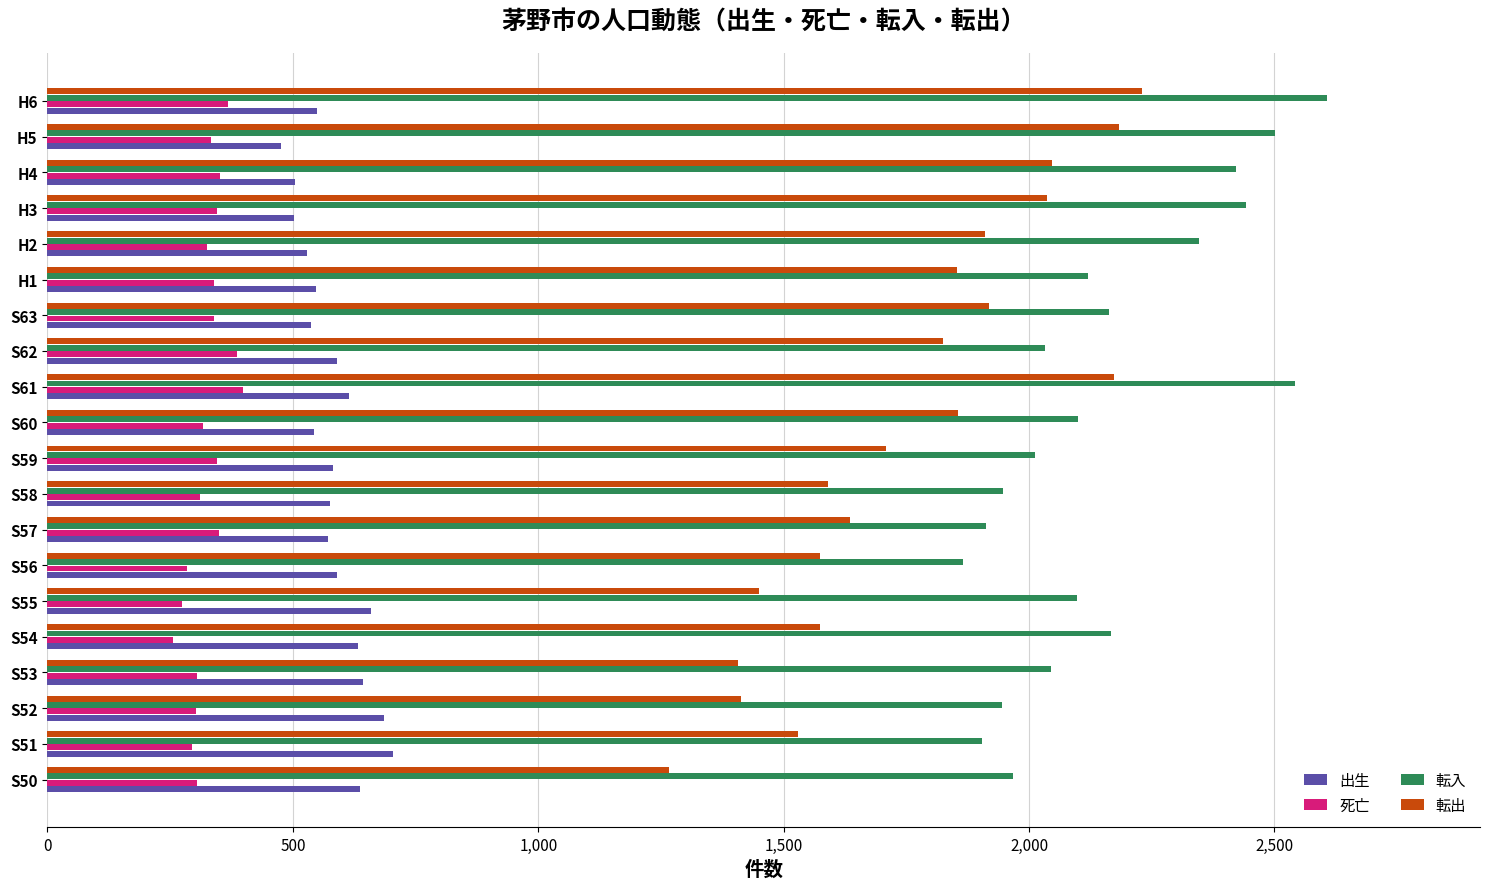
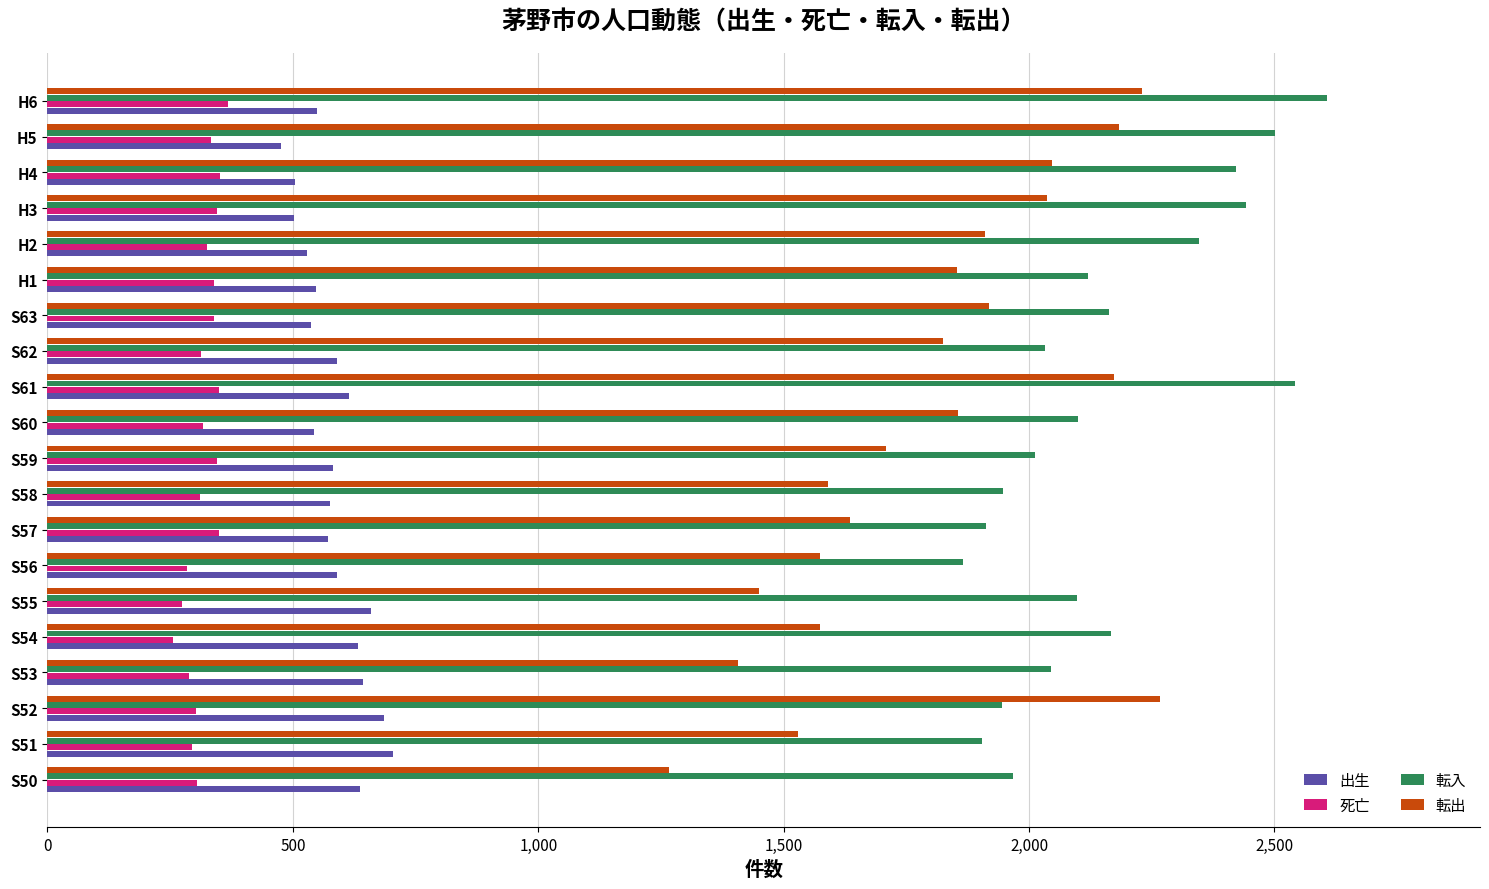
  {
    "出生": {
      "H6": "550",
      "H5": "480",
      "H4": "500",
      "H3": "500",
      "H2": "530",
      "H1": "550",
      "S63": "540",
      "S62": "590",
      "S61": "620",
      "S60": "540",
      "S59": "580",
      "S58": "580",
      "S57": "570",
      "S56": "590",
      "S55": "660",
      "S54": "630",
      "S53": "640",
      "S52": "690",
      "S51": "710",
      "S50": "640"
    },
    "死亡": {
      "H6": "370",
      "H5": "330",
      "H4": "350",
      "H3": "350",
      "H2": "330",
      "H1": "340",
      "S63": "340",
-     "S62": "390",
-     "S61": "400",
+     "S62": "310",
+     "S61": "350",
      "S60": "320",
      "S59": "350",
      "S58": "310",
      "S57": "350",
      "S56": "290",
      "S55": "280",
      "S54": "260",
-     "S53": "310",
+     "S53": "290",
      "S52": "300",
      "S51": "290",
      "S50": "300"
    },
    "転入": {
      "H6": "2,610",
      "H5": "2,500",
      "H4": "2,420",
      "H3": "2,440",
      "H2": "2,350",
      "H1": "2,120",
      "S63": "2,160",
      "S62": "2,030",
      "S61": "2,540",
      "S60": "2,100",
      "S59": "2,010",
      "S58": "1,950",
      "S57": "1,910",
      "S56": "1,870",
      "S55": "2,100",
      "S54": "2,170",
      "S53": "2,050",
      "S52": "1,940",
      "S51": "1,900",
      "S50": "1,970"
    },
    "転出": {
      "H6": "2,230",
      "H5": "2,180",
      "H4": "2,050",
      "H3": "2,040",
      "H2": "1,910",
      "H1": "1,850",
      "S63": "1,920",
      "S62": "1,820",
      "S61": "2,170",
      "S60": "1,860",
      "S59": "1,710",
      "S58": "1,590",
      "S57": "1,640",
      "S56": "1,570",
      "S55": "1,450",
      "S54": "1,580",
      "S53": "1,410",
-     "S52": "1,410",
+     "S52": "2,270",
      "S51": "1,530",
      "S50": "1,270"
    }
  }
